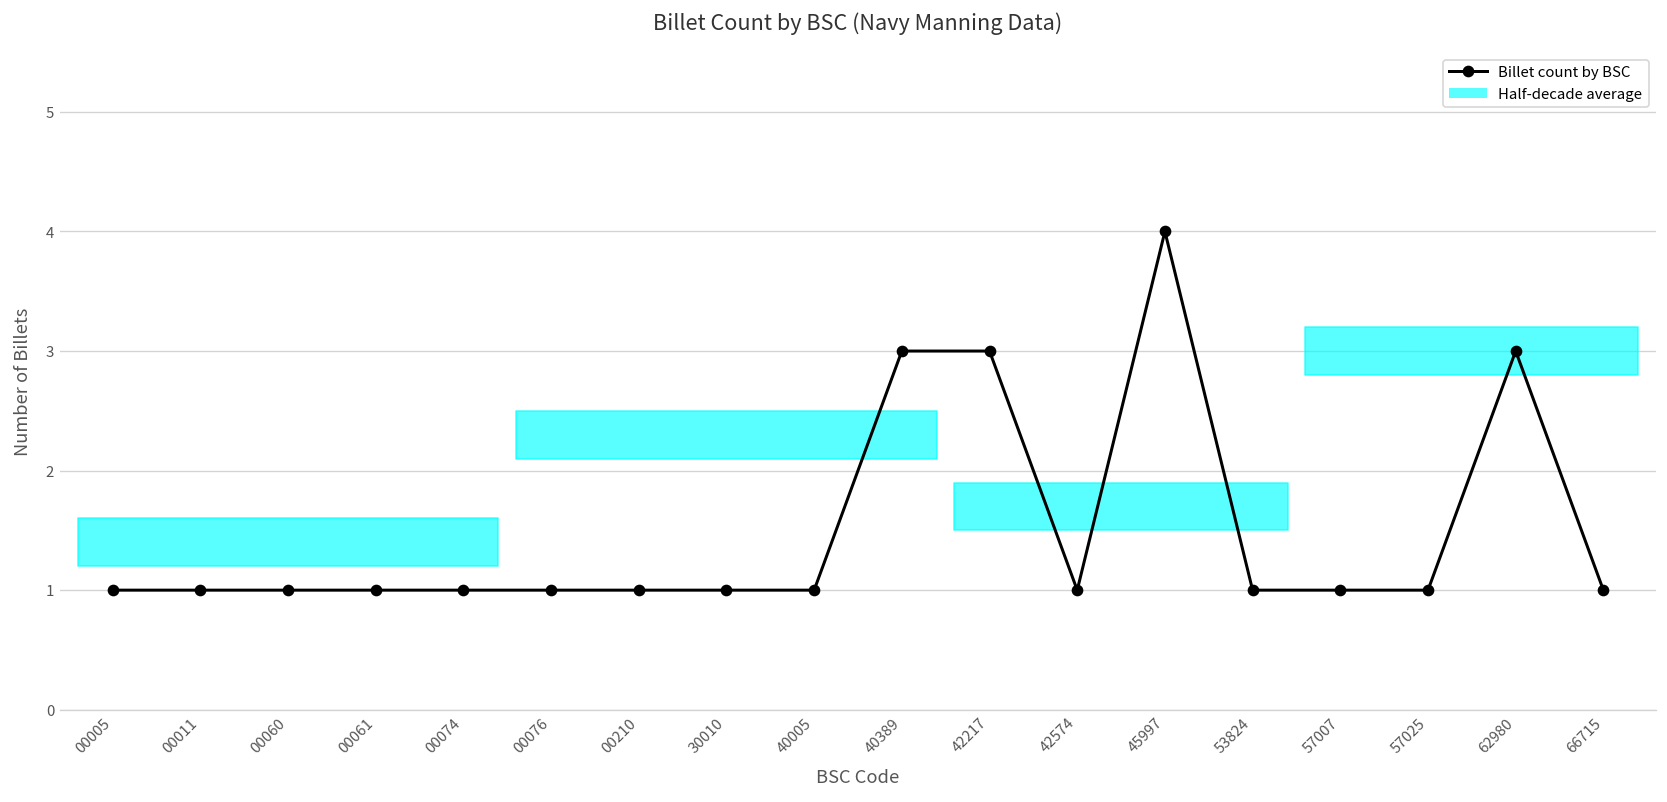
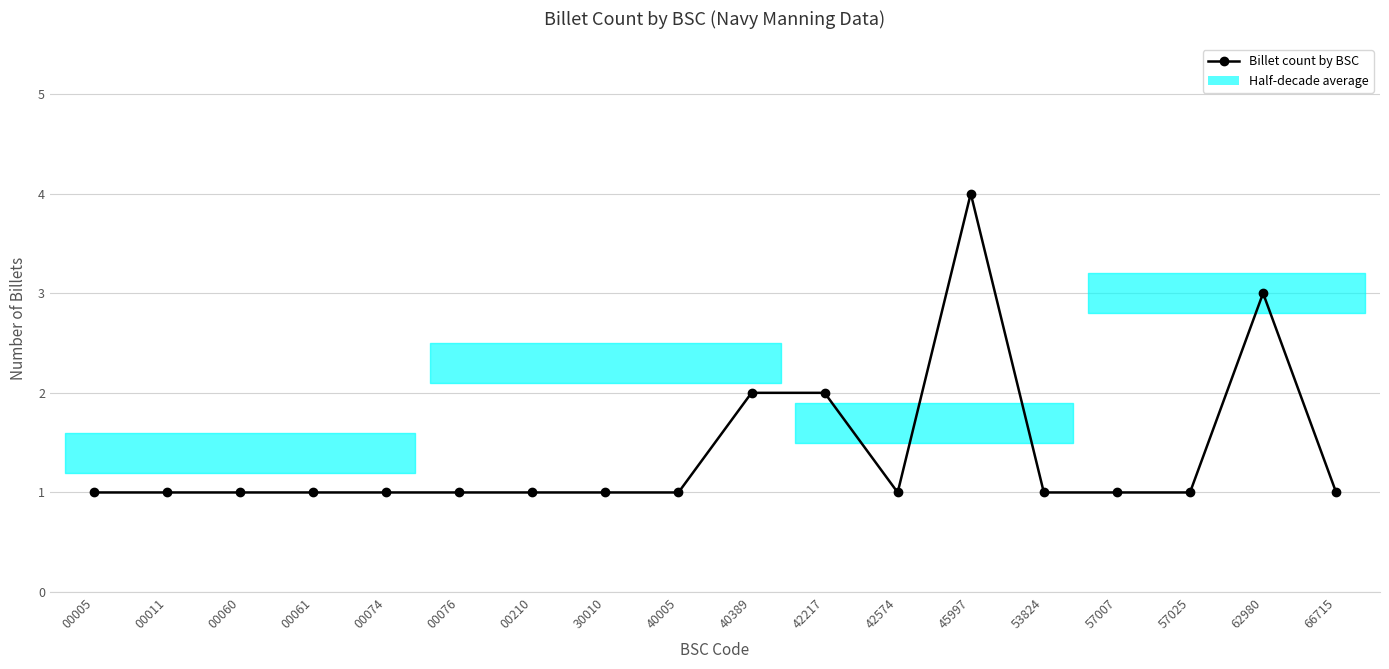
  {
    "00005": 1,
    "00011": 1,
    "00060": 1,
    "00061": 1,
    "00074": 1,
    "00076": 1,
    "00210": 1,
    "30010": 1,
    "40005": 1,
-   "40389": 3,
-   "42217": 3,
+   "40389": 2,
+   "42217": 2,
    "42574": 1,
    "45997": 4,
    "53824": 1,
    "57007": 1,
    "57025": 1,
    "62980": 3,
    "66715": 1
  }
